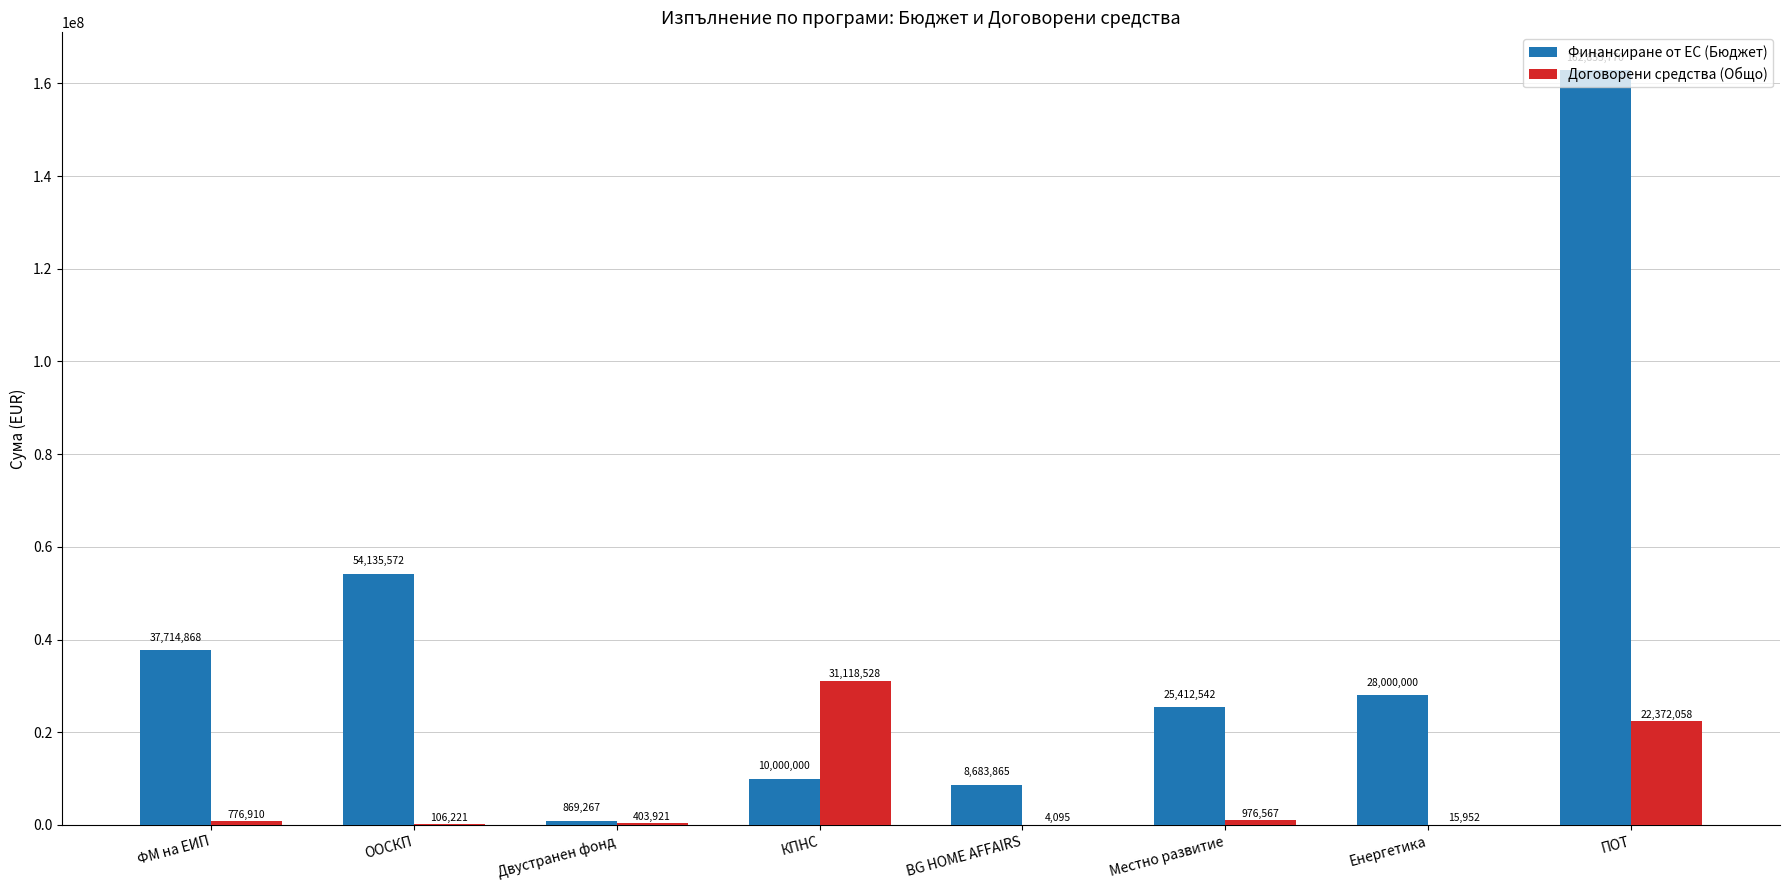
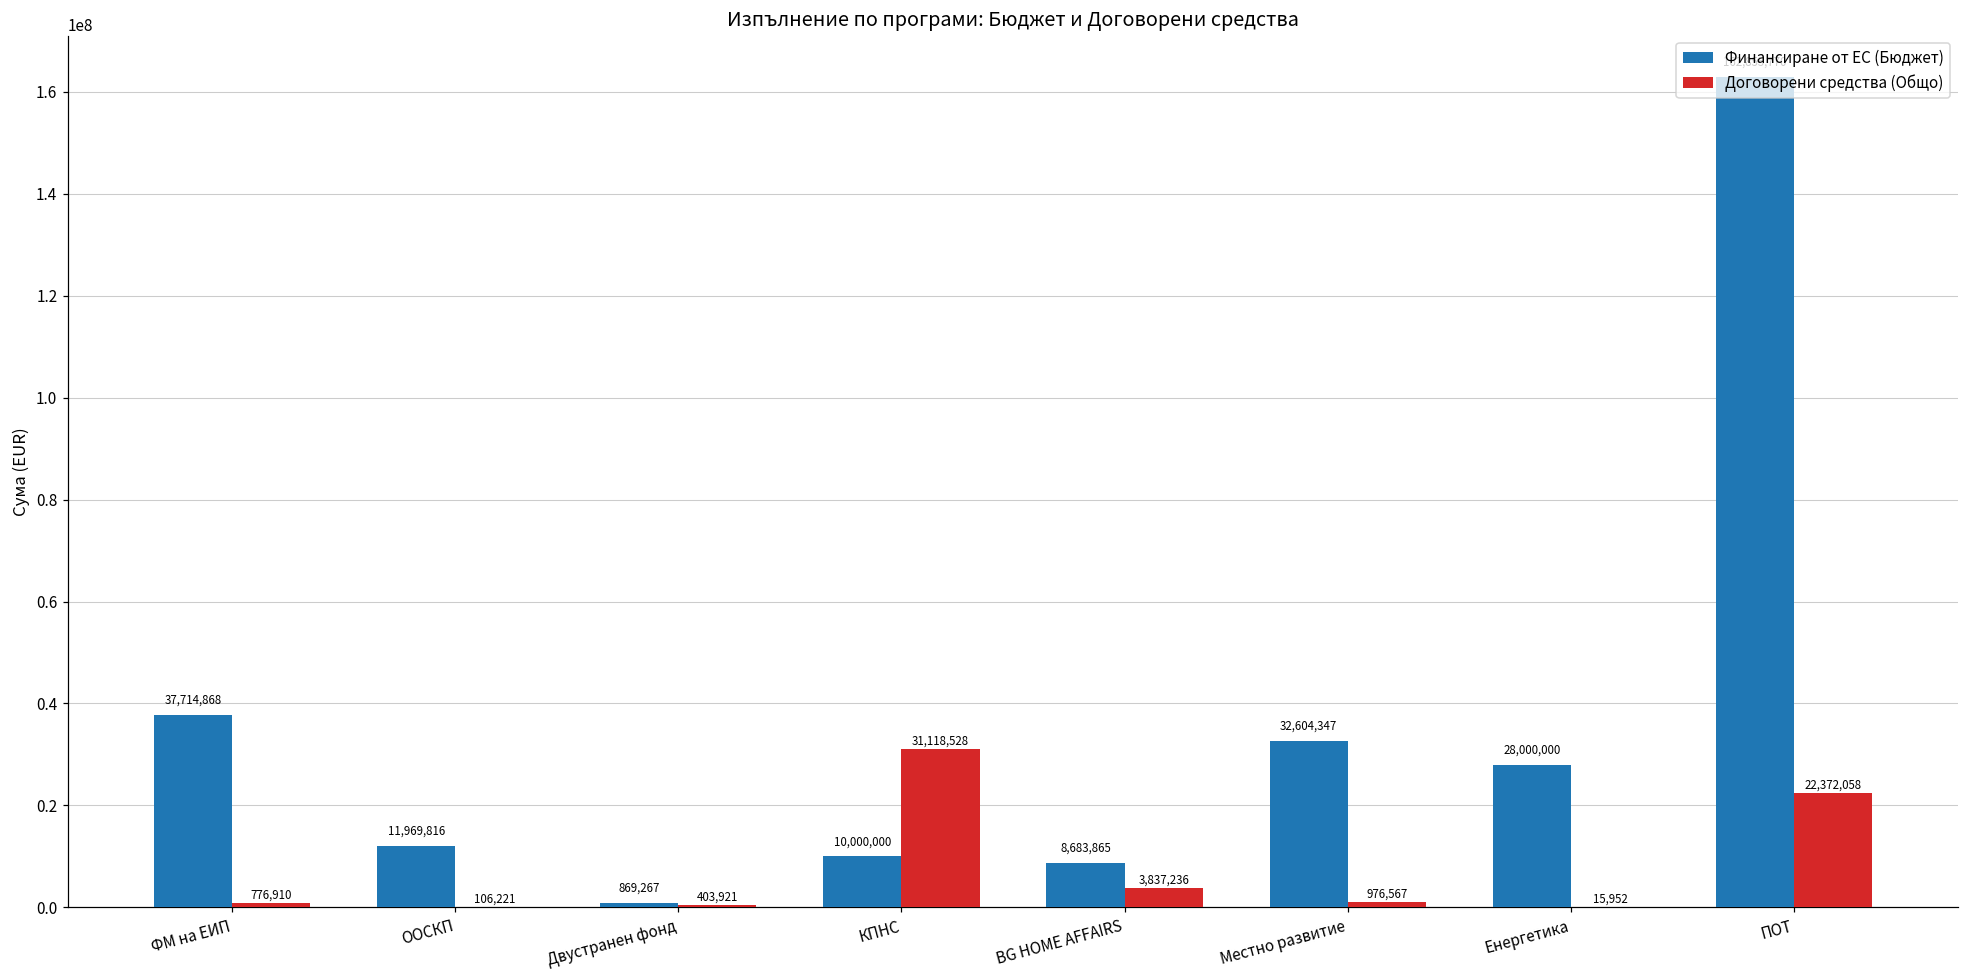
  {
    "Финансиране от ЕС (Бюджет)": {
      "ФМ на ЕИП": "37,714,868",
-     "ООСКП": "54,135,572",
+     "ООСКП": "11,969,816",
      "Двустранен фонд": "869,267",
      "КПНС": "10,000,000",
      "BG HOME AFFAIRS": "8,683,865",
-     "Местно развитие": "25,412,542",
+     "Местно развитие": "32,604,347",
      "Енергетика": "28,000,000"
    },
    "Договорени средства (Общо)": {
      "ФМ на ЕИП": "776,910",
      "ООСКП": "106,221",
      "Двустранен фонд": "403,921",
      "КПНС": "31,118,528",
-     "BG HOME AFFAIRS": "4,095",
+     "BG HOME AFFAIRS": "3,837,236",
      "Местно развитие": "976,567",
      "Енергетика": "15,952",
      "ПОТ": "22,372,058"
    }
  }
